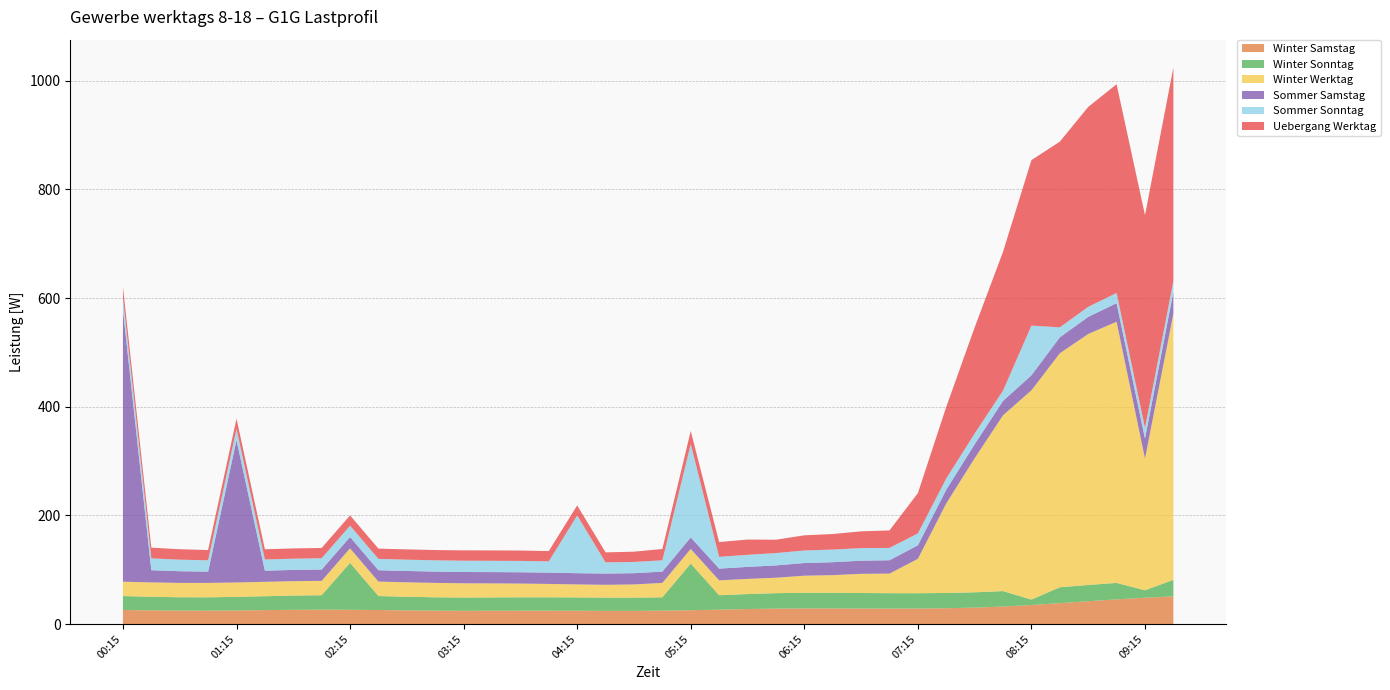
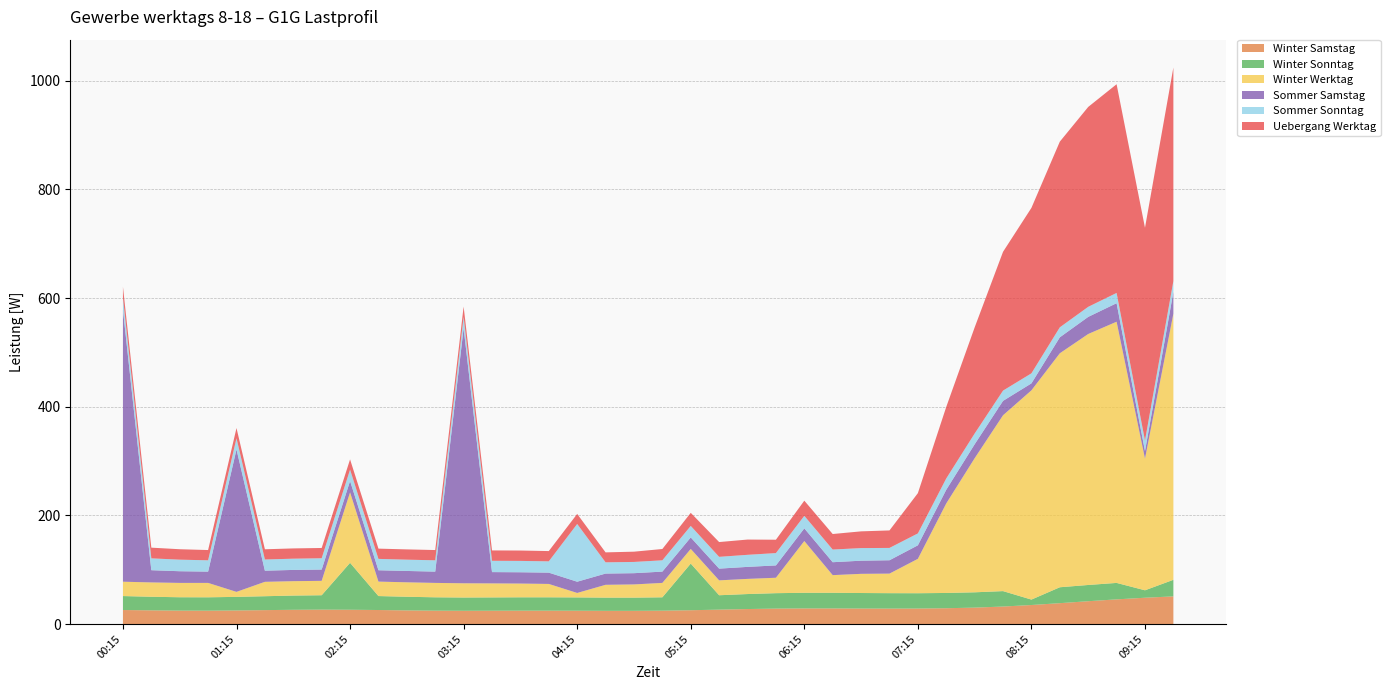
  {
    "Winter Sonntag": {
      "00:15": 30,
      "01:15": 30,
      "02:15": 90,
      "03:15": 20,
      "04:15": 20,
      "05:15": 90,
      "06:15": 30,
      "07:15": 30,
      "08:15": 10,
      "09:15": 10
    },
    "Winter Werktag": {
      "00:15": 30,
-     "01:15": 30,
-     "02:15": 30,
+     "01:15": 10,
+     "02:15": 130,
      "03:15": 30,
-     "04:15": 20,
+     "04:15": 10,
      "05:15": 30,
-     "06:15": 30,
+     "06:15": 100,
      "07:15": 60,
      "08:15": 390,
      "09:15": 240
    },
    "Sommer Samstag": {
      "00:15": 500,
      "01:15": 260,
      "02:15": 20,
-     "03:15": 20,
+     "03:15": 470,
      "04:15": 20,
      "05:15": 20,
      "06:15": 20,
      "07:15": 20,
-     "08:15": 30,
-     "09:15": 40
+     "08:15": 10,
+     "09:15": 10
    },
    "Sommer Sonntag": {
      "00:15": 20,
      "01:15": 20,
      "02:15": 20,
      "03:15": 20,
      "04:15": 110,
-     "05:15": 170,
+     "05:15": 20,
      "06:15": 20,
      "07:15": 20,
-     "08:15": 90,
+     "08:15": 20,
      "09:15": 20
    }
  }
